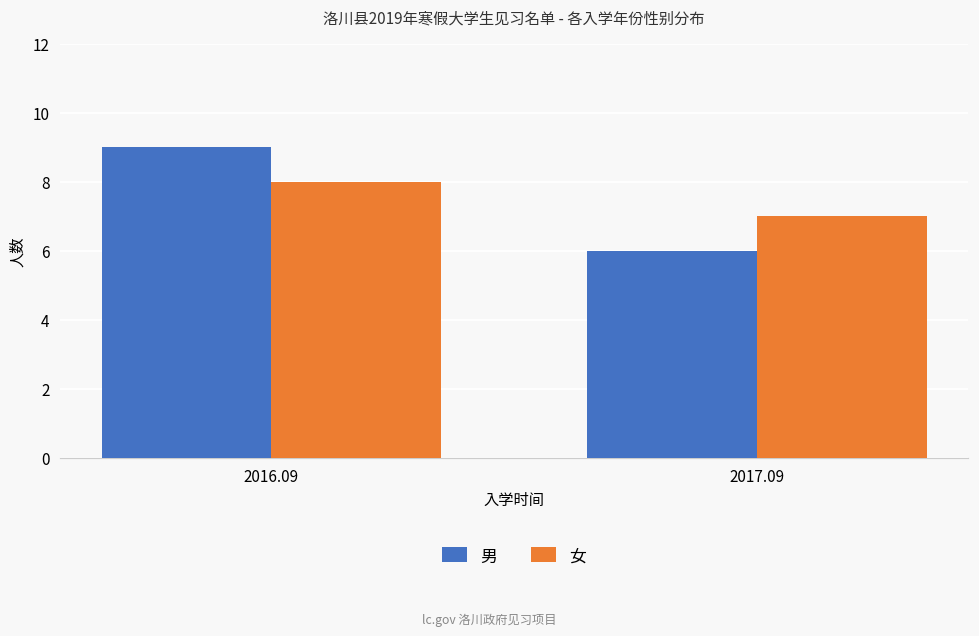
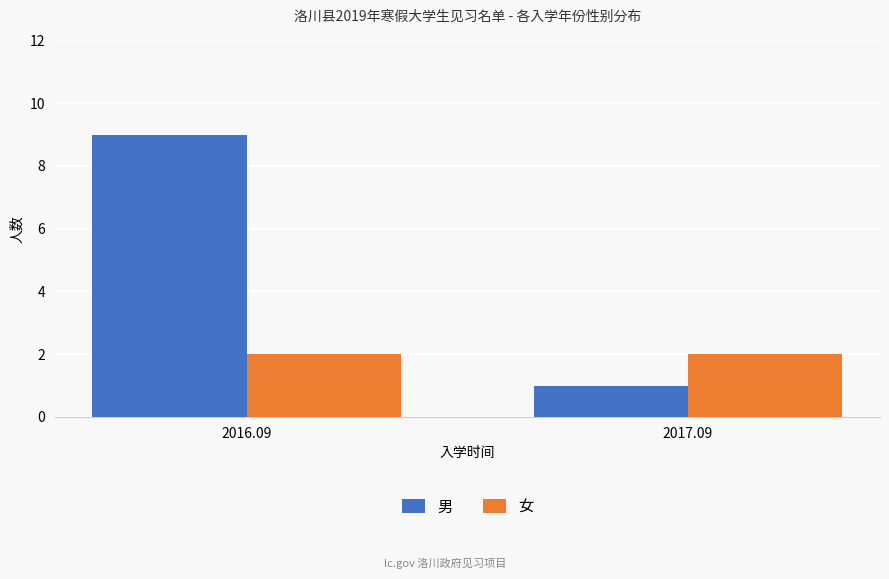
  {
    "男": {
      "2016.09": 9,
-     "2017.09": 6
+     "2017.09": 1
    },
    "女": {
-     "2016.09": 8,
-     "2017.09": 7
+     "2016.09": 2,
+     "2017.09": 2
    }
  }
